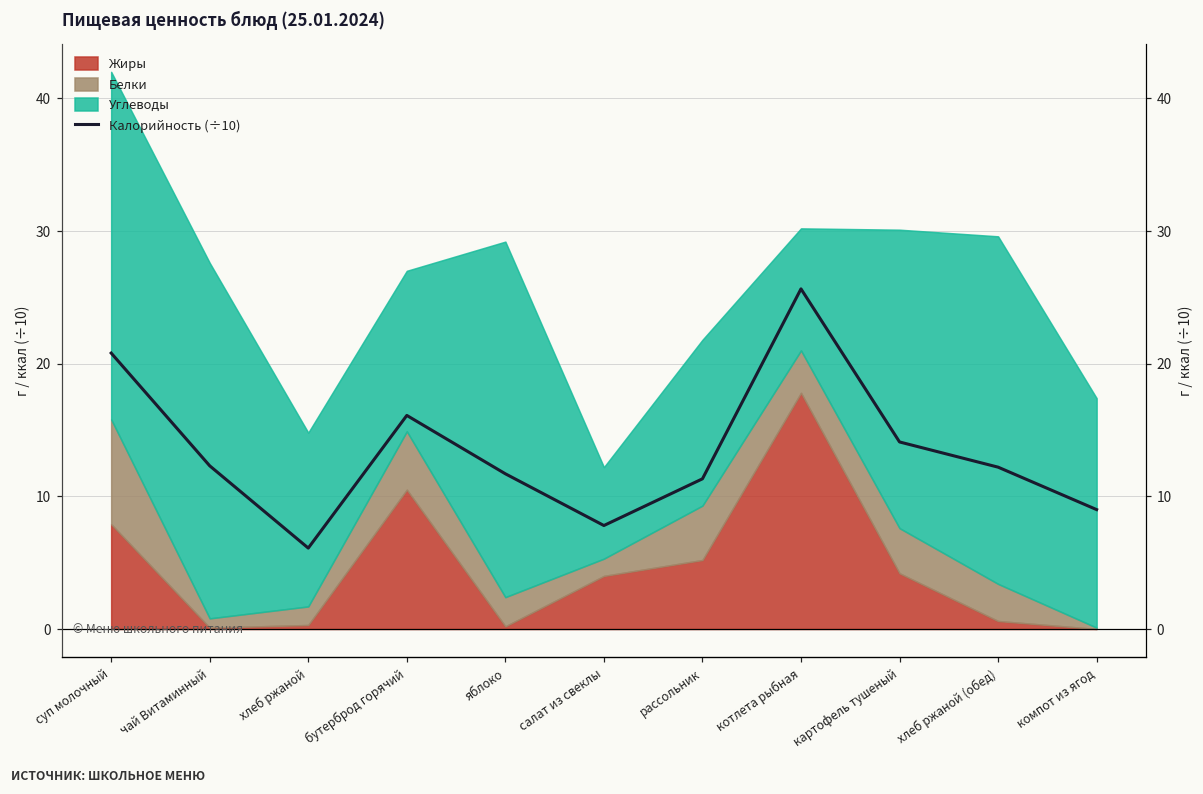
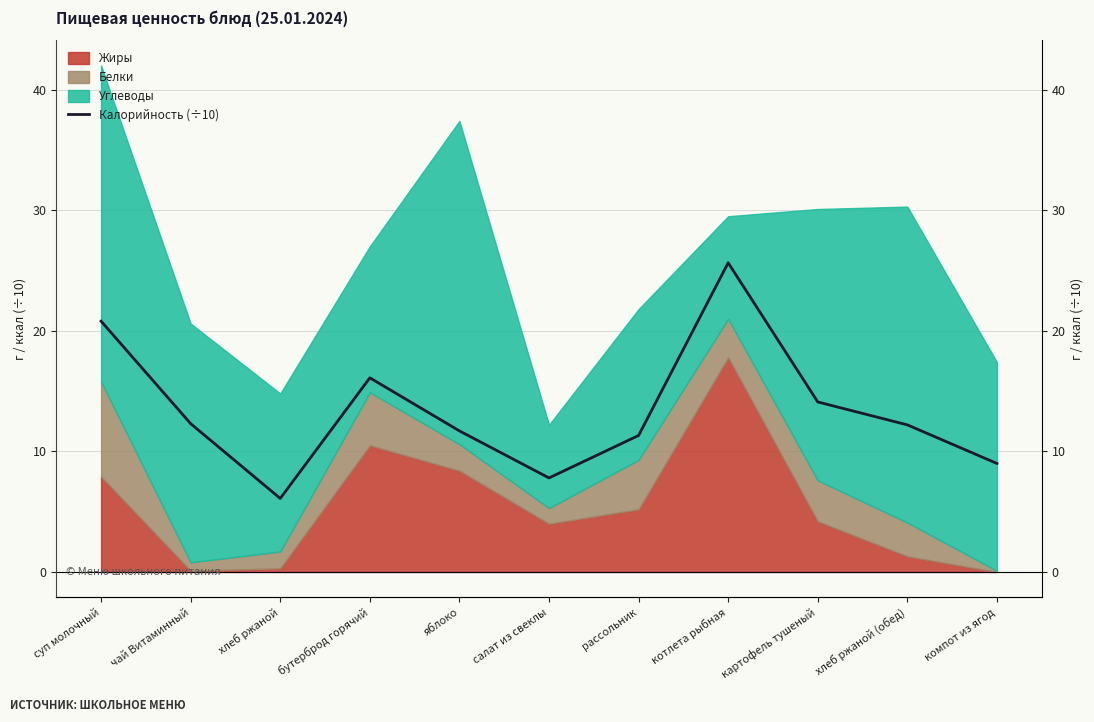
  {
    "Калорийность (÷10)": {
      "суп молочный": 20.8,
      "чай Витаминный": 12.3,
      "хлеб ржаной": 6.1,
      "бутерброд горячий": 16.1,
      "яблоко": 11.7,
      "салат из свеклы": 7.8,
      "рассольник": 11.3,
      "котлета рыбная": 25.6,
      "картофель тушеный": 14.1,
      "хлеб ржаной (обед)": 12.2,
      "компот из ягод": 9.0
    },
    "Жиры": {
      "суп молочный": 7.9,
      "хлеб ржаной": 0.3,
      "бутерброд горячий": 10.5,
-     "яблоко": 0.2,
+     "яблоко": 8.4,
      "салат из свеклы": 4.0,
      "рассольник": 5.2,
      "котлета рыбная": 17.8,
      "картофель тушеный": 4.2,
-     "хлеб ржаной (обед)": 0.6
+     "хлеб ржаной (обед)": 1.3
    },
    "Белки": {
      "суп молочный": 7.9,
      "чай Витаминный": 0.7,
      "хлеб ржаной": 1.4,
      "бутерброд горячий": 4.4,
      "яблоко": 2.2,
      "салат из свеклы": 1.3,
      "рассольник": 4.1,
      "котлета рыбная": 3.2,
      "картофель тушеный": 3.4,
      "хлеб ржаной (обед)": 2.8
    },
    "Углеводы": {
      "суп молочный": 26.2,
-     "чай Витаминный": 26.8,
+     "чай Витаминный": 19.8,
      "хлеб ржаной": 13.1,
      "бутерброд горячий": 12.1,
      "яблоко": 26.8,
      "салат из свеклы": 6.9,
      "рассольник": 12.5,
-     "котлета рыбная": 9.2,
+     "котлета рыбная": 8.5,
      "картофель тушеный": 22.5,
      "хлеб ржаной (обед)": 26.2,
      "компот из ягод": 17.3
    }
  }
